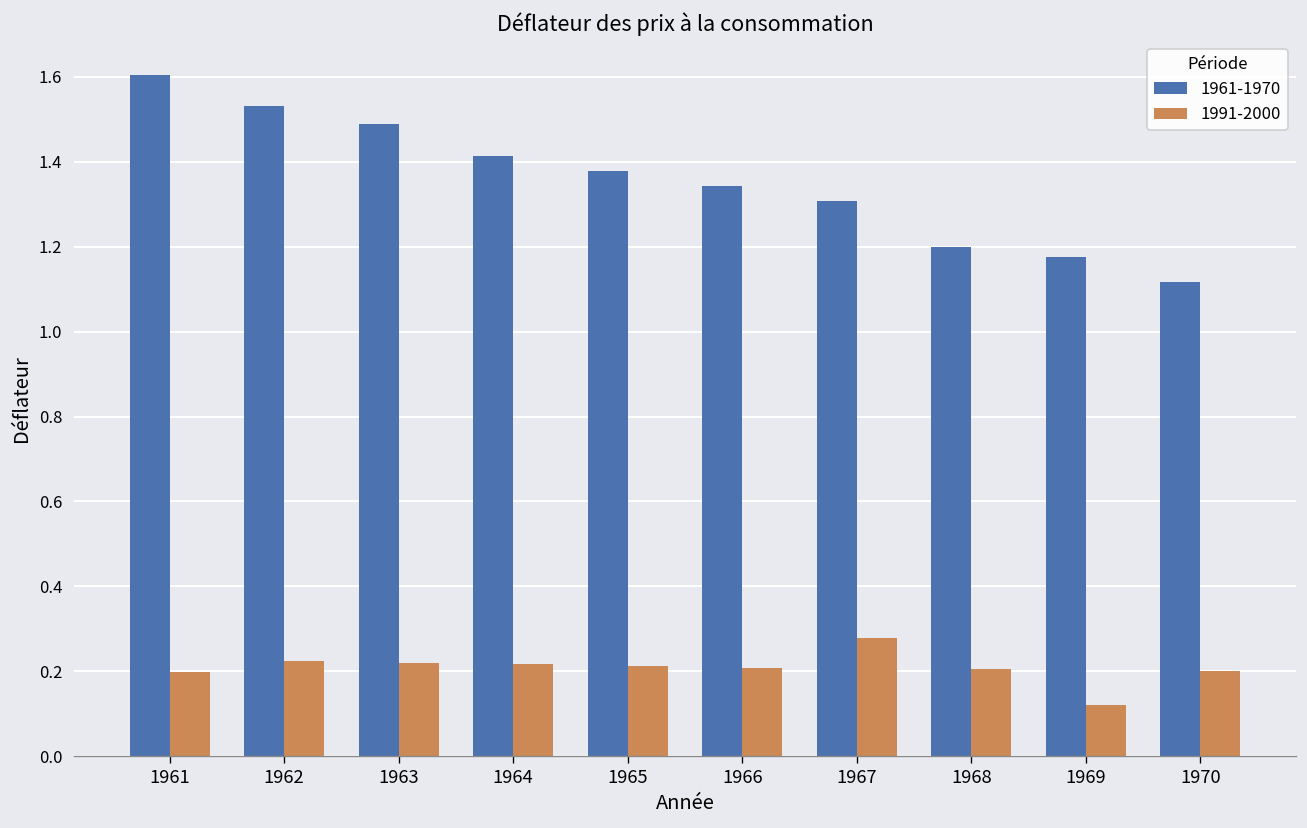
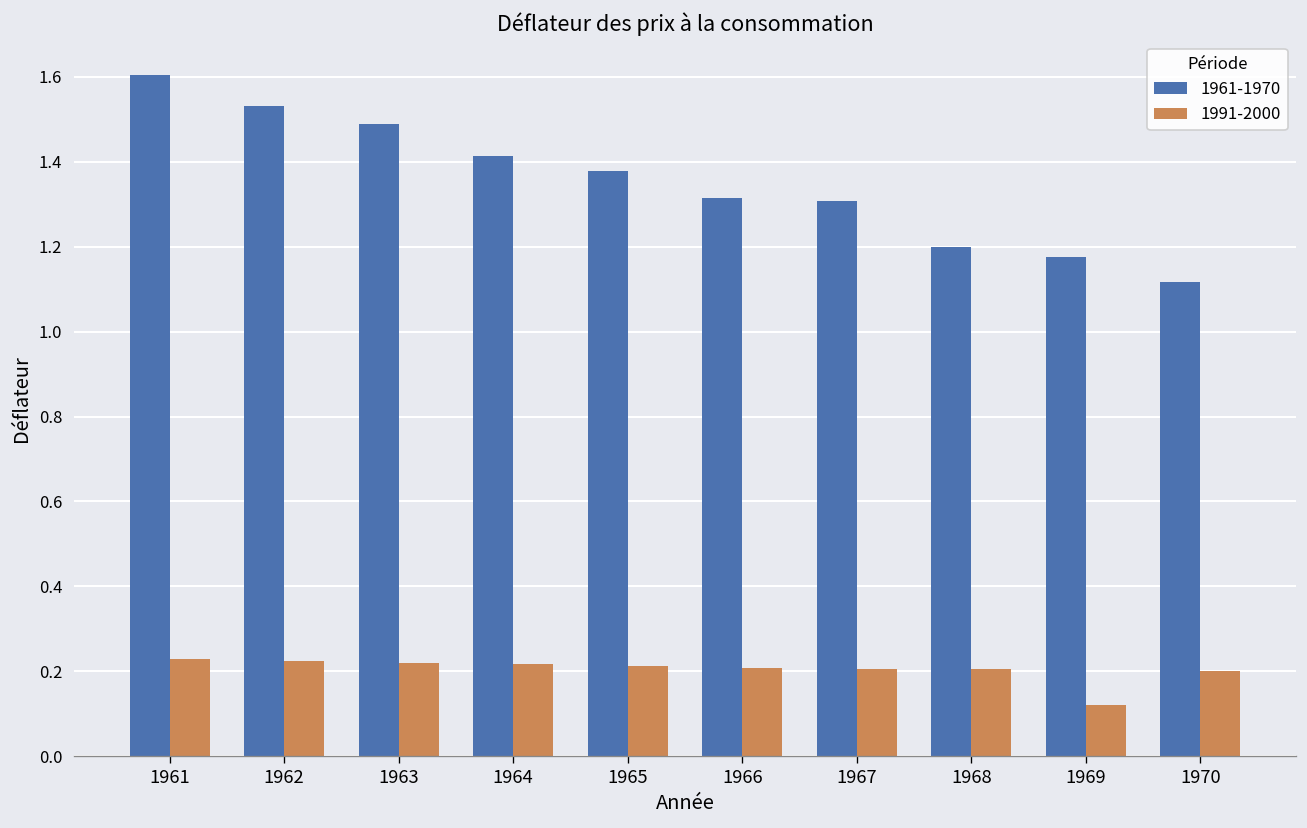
  {
    "1961-1970": {
      "1961": 1.61,
      "1962": 1.53,
      "1963": 1.49,
      "1964": 1.41,
      "1965": 1.38,
-     "1966": 1.34,
+     "1966": 1.32,
      "1967": 1.31,
      "1968": 1.20,
      "1969": 1.18,
      "1970": 1.12
    },
    "1991-2000": {
-     "1961": 0.20,
+     "1961": 0.23,
      "1962": 0.22,
      "1963": 0.22,
      "1964": 0.22,
      "1965": 0.21,
      "1966": 0.21,
-     "1967": 0.28,
+     "1967": 0.21,
      "1968": 0.20,
      "1969": 0.12,
      "1970": 0.20
    }
  }
